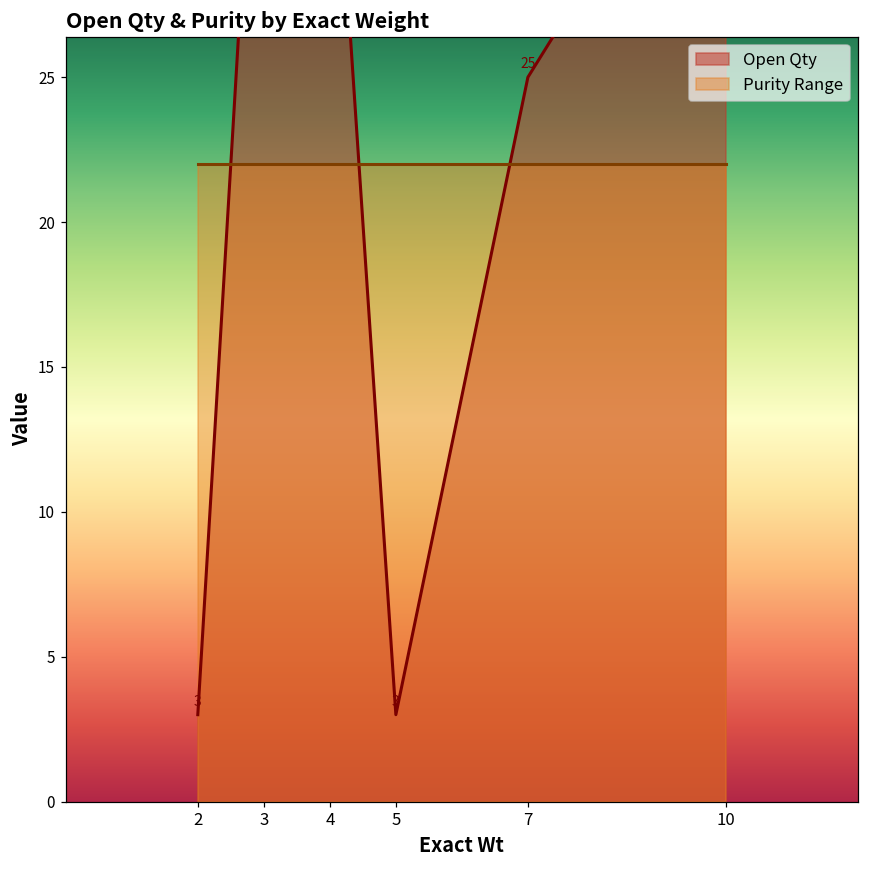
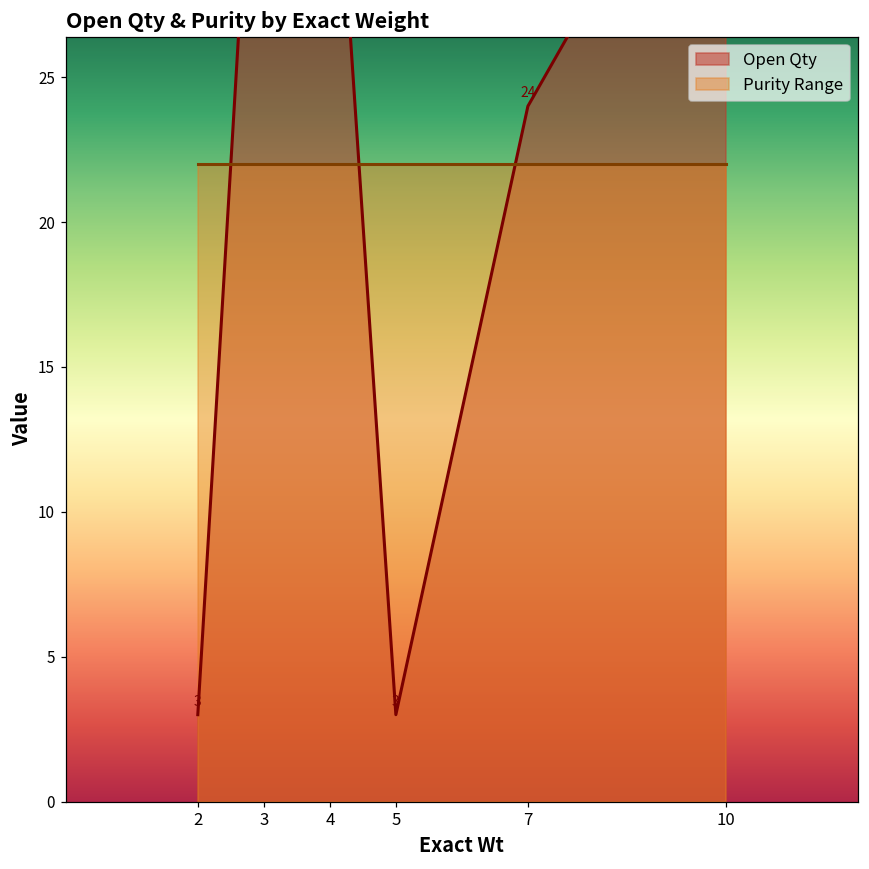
  {
    "Open Qty": {
      "2": 3,
-     "7": 25
+     "7": 24
    },
    "Purity Range": {
      "2": 22.0,
      "3": 22.0,
      "4": 22.0,
      "5": 22.0,
      "7": 22.0,
      "10": 22.0
    }
  }
